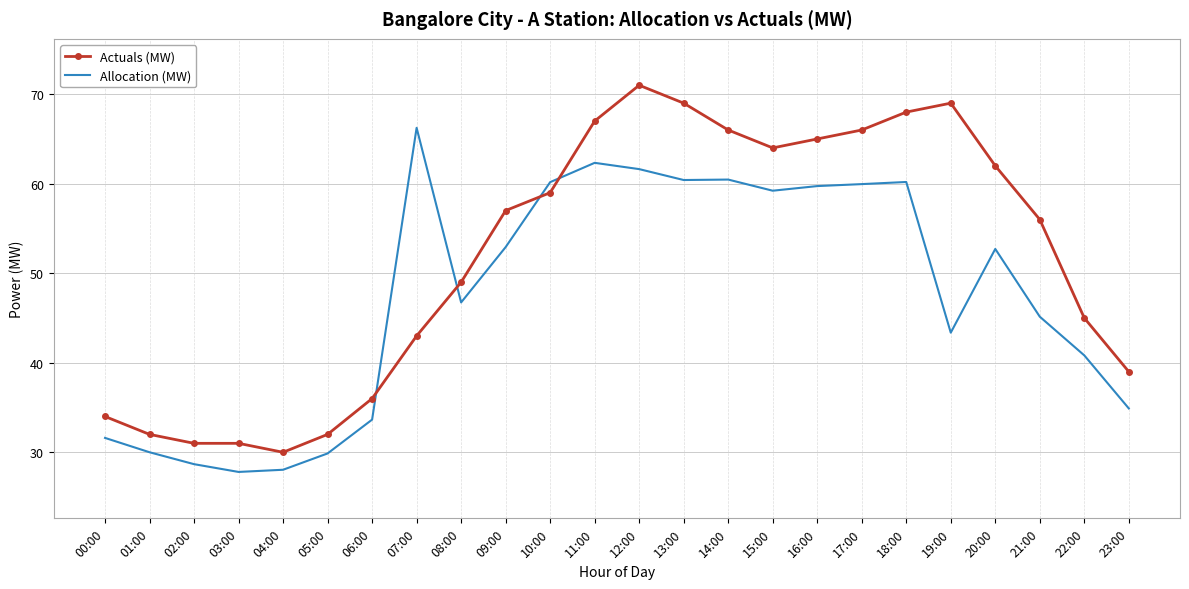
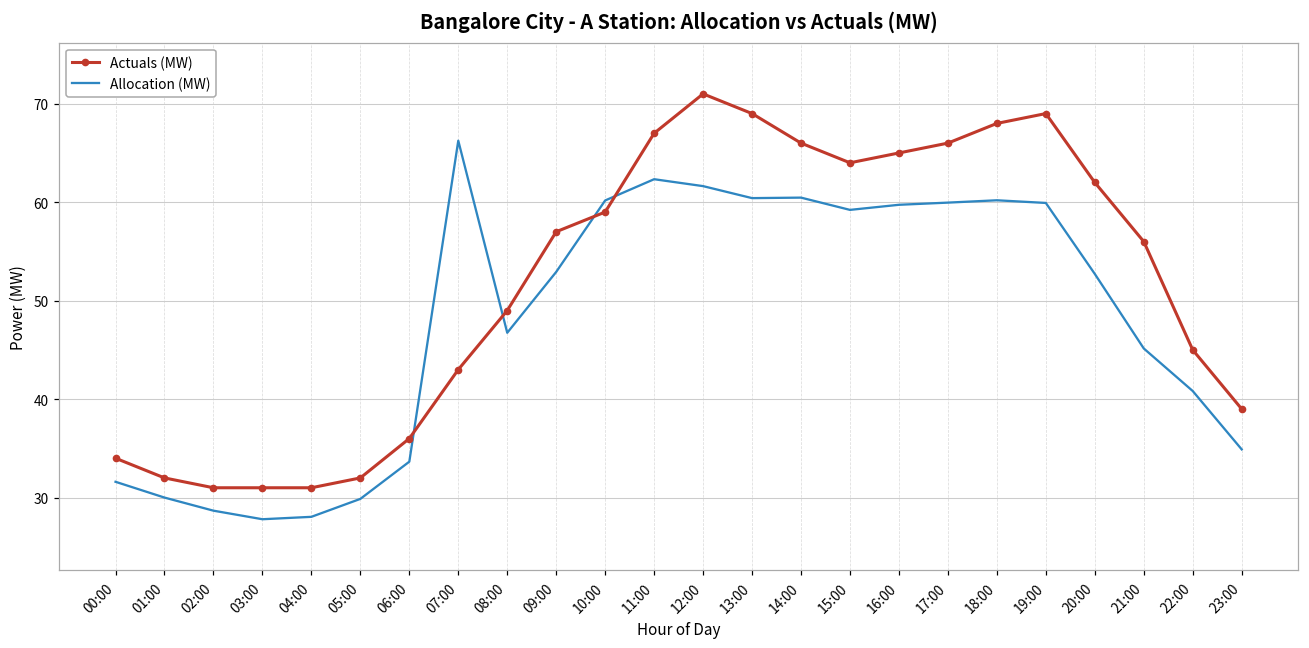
  {
    "Actuals (MW)": {
      "00:00": 34,
      "01:00": 32,
      "02:00": 31,
      "03:00": 31,
-     "04:00": 30,
+     "04:00": 31,
      "05:00": 32,
      "06:00": 36,
      "07:00": 43,
      "08:00": 49,
      "09:00": 57,
      "10:00": 59,
      "11:00": 67,
      "12:00": 71,
      "13:00": 69,
      "14:00": 66,
      "15:00": 64,
      "16:00": 65,
      "17:00": 66,
      "18:00": 68,
      "19:00": 69,
      "20:00": 62,
      "21:00": 56,
      "22:00": 45,
      "23:00": 39
    },
    "Allocation (MW)": {
      "00:00": 32,
      "01:00": 30,
      "02:00": 29,
      "03:00": 28,
      "04:00": 28,
      "05:00": 30,
      "06:00": 34,
      "07:00": 66,
      "08:00": 47,
      "09:00": 53,
      "10:00": 60,
      "11:00": 62,
      "12:00": 62,
      "13:00": 60,
      "14:00": 60,
      "15:00": 59,
      "16:00": 60,
      "17:00": 60,
      "18:00": 60,
-     "19:00": 43,
+     "19:00": 60,
      "20:00": 53,
      "21:00": 45,
      "22:00": 41,
      "23:00": 35
    }
  }
